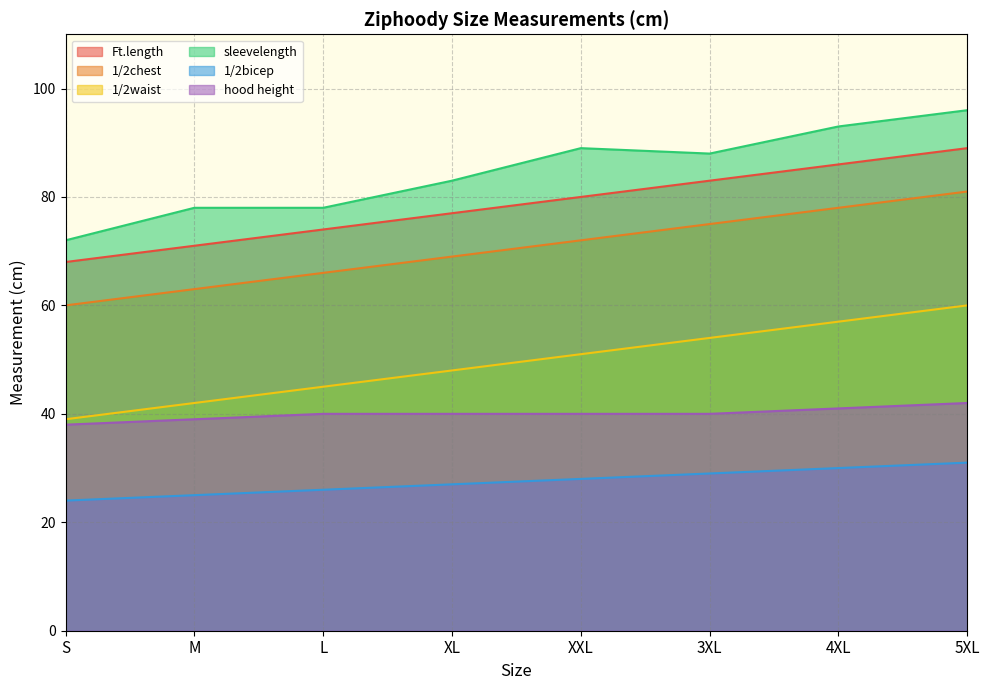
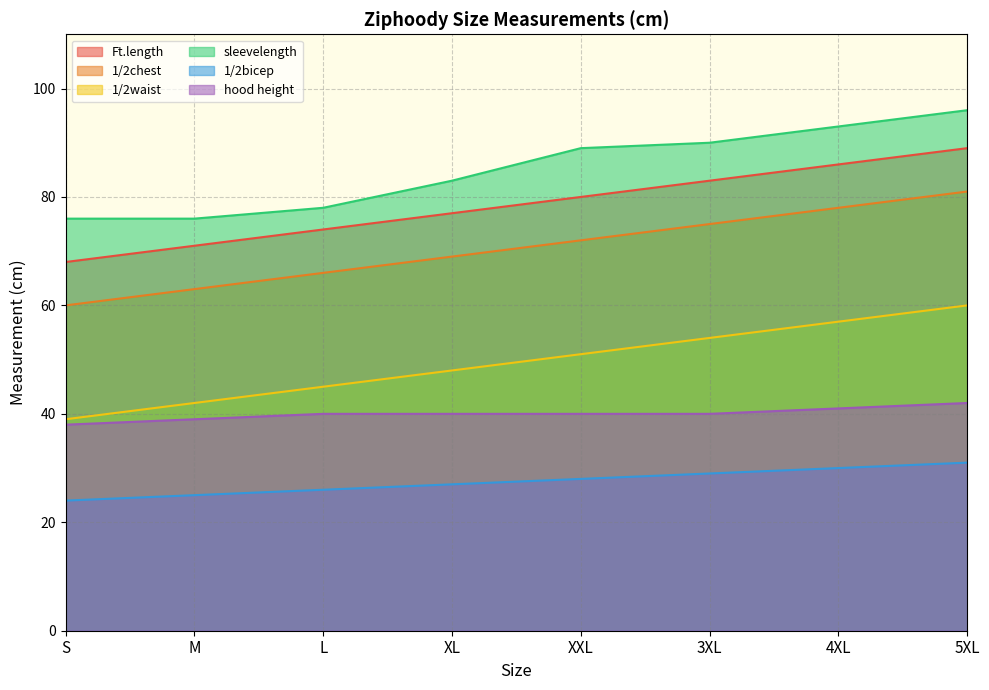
  {
    "1/2waist": {
      "S": 39,
      "M": 42,
      "L": 45,
      "XL": 48,
      "XXL": 51,
      "3XL": 54,
      "4XL": 57,
      "5XL": 60
    },
    "sleevelength": {
-     "S": 72,
-     "M": 78,
+     "S": 76,
+     "M": 76,
      "L": 78,
      "XL": 83,
      "XXL": 89,
-     "3XL": 88,
+     "3XL": 90,
      "4XL": 93,
      "5XL": 96
    },
    "1/2bicep": {
      "S": 24,
      "M": 25,
      "L": 26,
      "XL": 27,
      "XXL": 28,
      "3XL": 29,
      "4XL": 30,
      "5XL": 31
    },
    "hood height": {
      "S": 38,
      "M": 39,
      "L": 40,
      "XL": 40,
      "XXL": 40,
      "3XL": 40,
      "4XL": 41,
      "5XL": 42
    }
  }
